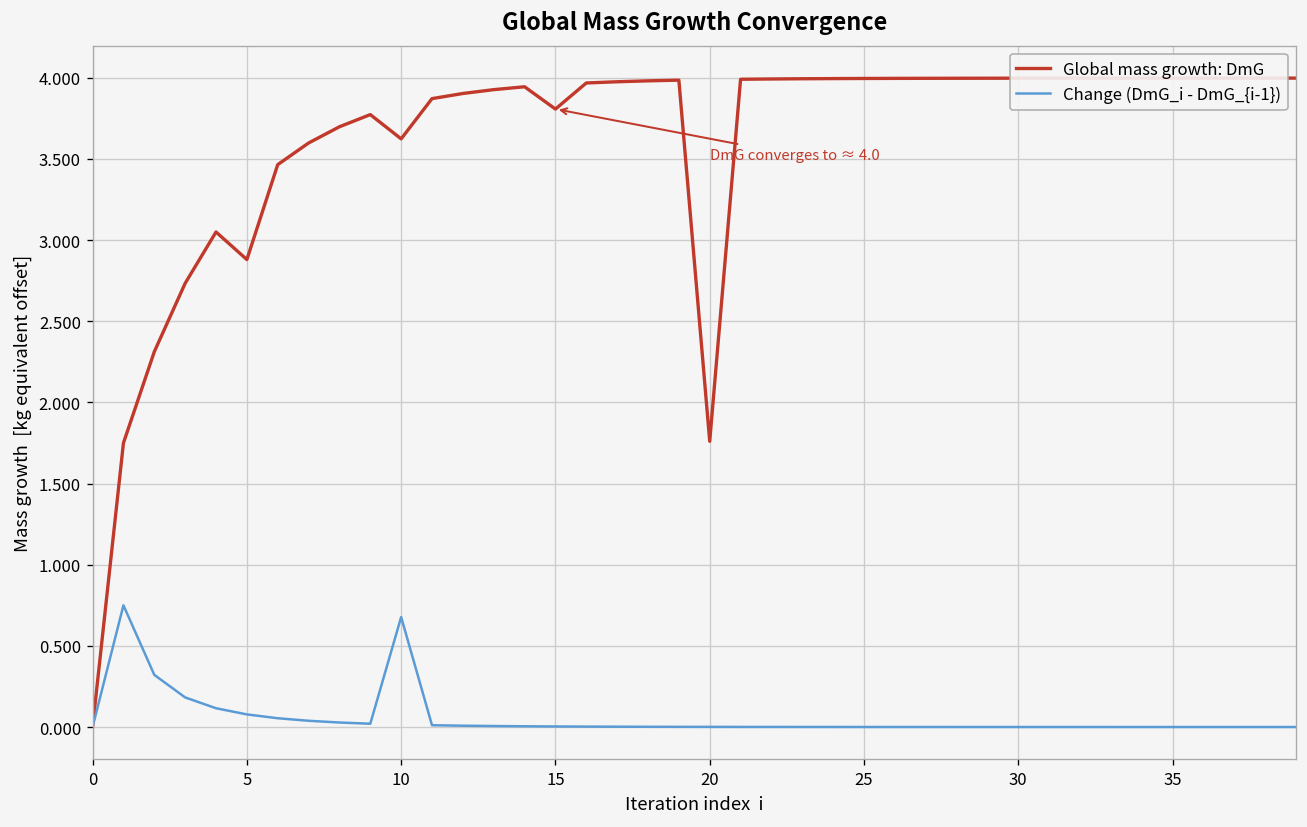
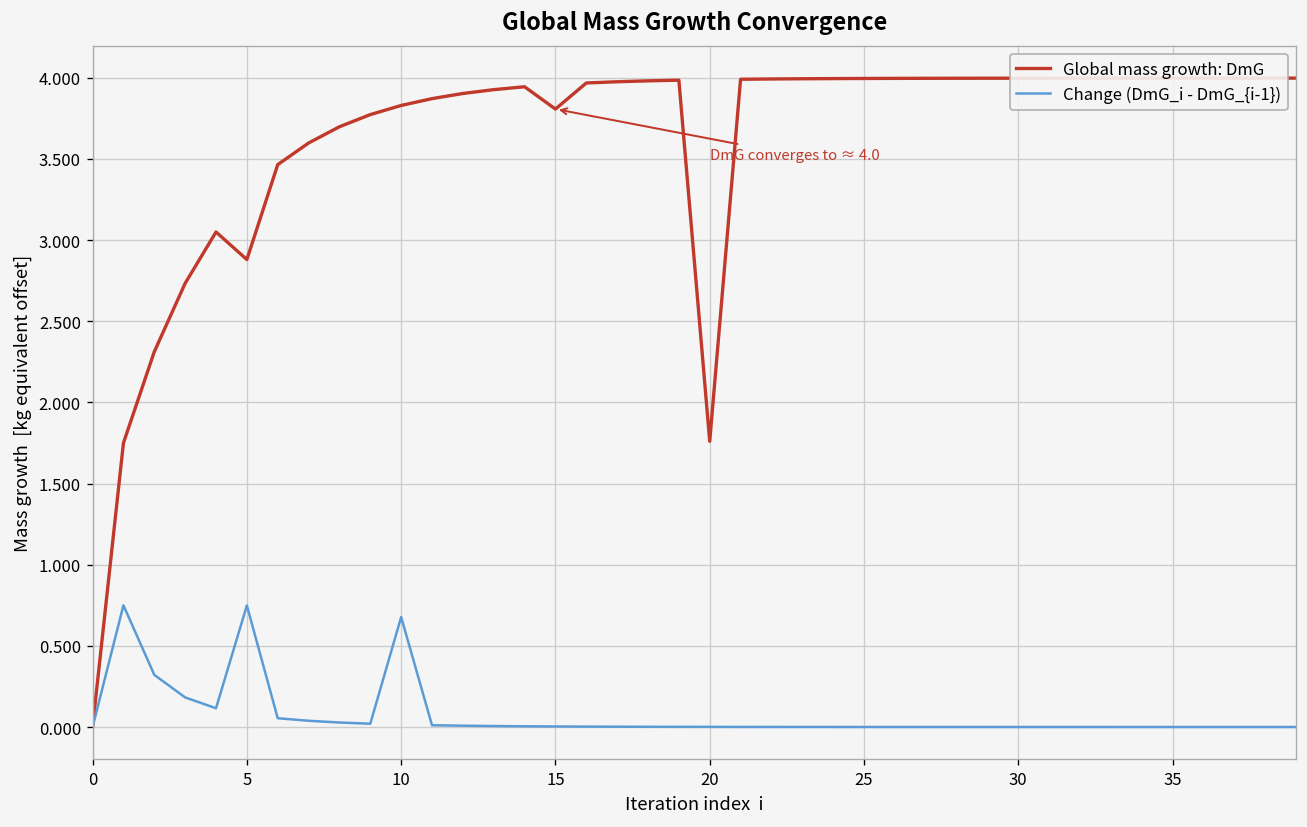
  {
    "Global mass growth: DmG": {
      "5": 2.88,
-     "10": 3.62,
+     "10": 3.83,
      "20": 1.76,
      "25": 4.00
    },
    "Change (DmG_i - DmG_{i-1})": {
-     "5": 0.08,
+     "5": 0.75,
      "10": 0.68,
      "15": 0.00,
      "20": 0.00,
      "25": 0.00,
      "30": 0.00,
      "35": 0.00
    }
  }
